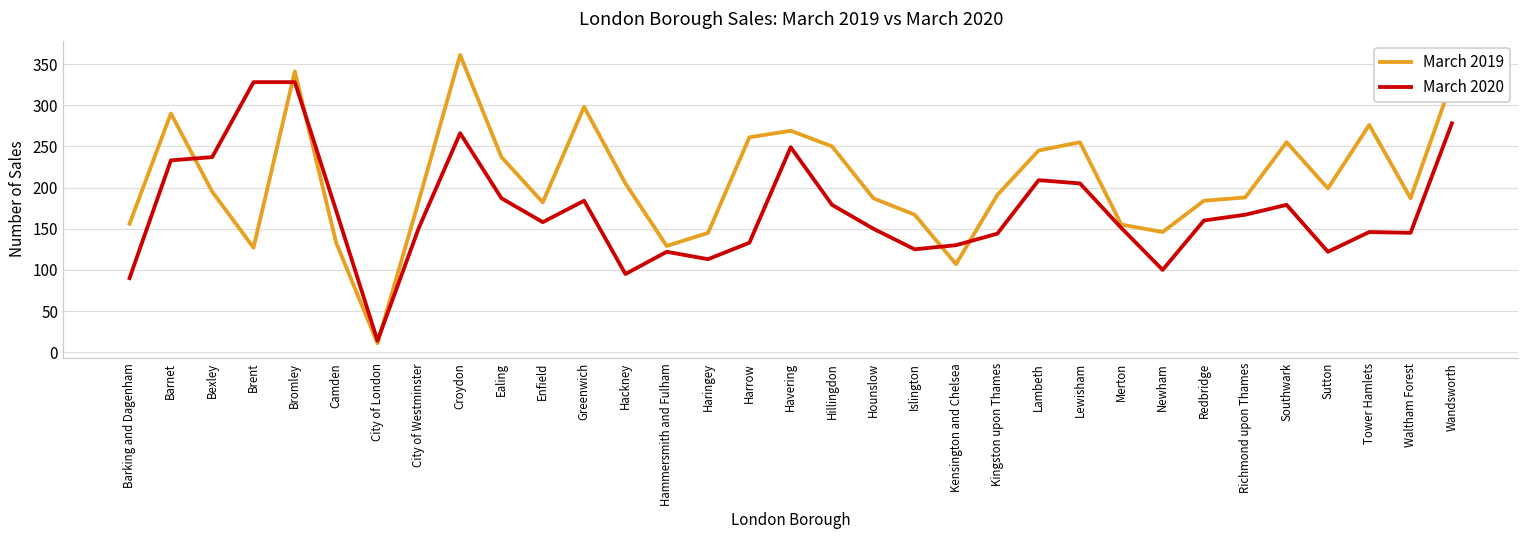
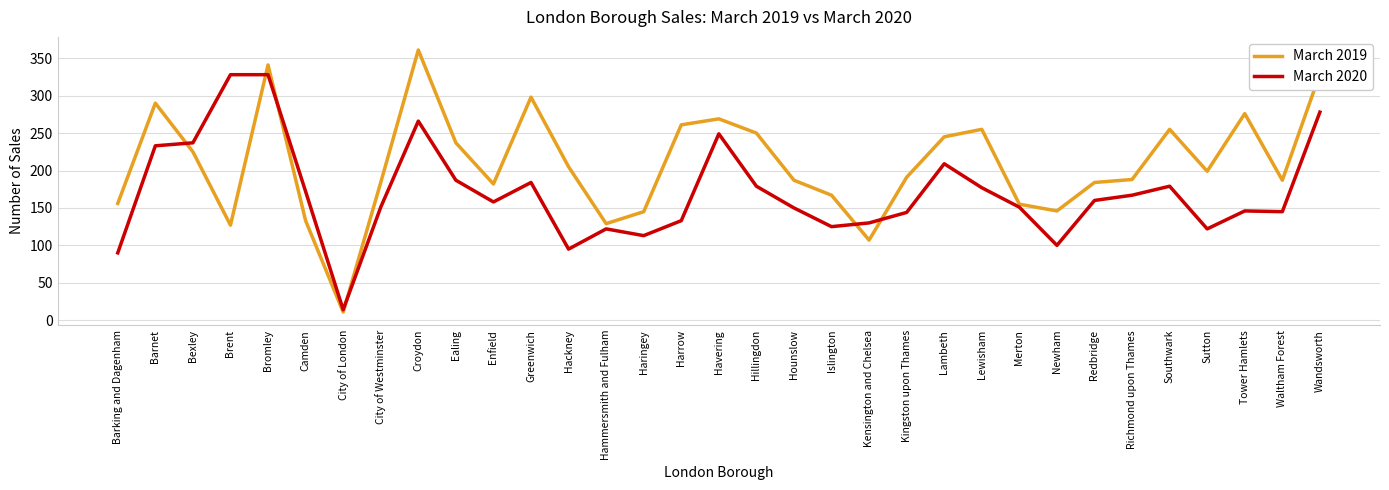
  {
    "March 2019": {
      "Barking and Dagenham": 160,
      "Barnet": 290,
-     "Bexley": 200,
+     "Bexley": 230,
      "Brent": 130,
      "Bromley": 340,
      "Camden": 130,
      "City of Westminster": 180,
      "Croydon": 360,
      "Ealing": 240,
      "Enfield": 180,
      "Greenwich": 300,
      "Hackney": 210,
      "Hammersmith and Fulham": 130,
      "Haringey": 150,
      "Harrow": 260,
      "Havering": 270,
      "Hillingdon": 250,
      "Hounslow": 190,
      "Islington": 170,
      "Kensington and Chelsea": 110,
      "Kingston upon Thames": 190,
      "Lambeth": 250,
      "Lewisham": 260,
      "Merton": 160,
      "Newham": 150,
      "Redbridge": 180,
      "Richmond upon Thames": 190,
      "Southwark": 260,
      "Sutton": 200,
      "Tower Hamlets": 280,
      "Waltham Forest": 190
    },
    "March 2020": {
      "Barking and Dagenham": 90,
      "Barnet": 230,
      "Bexley": 240,
      "Brent": 330,
      "Bromley": 330,
      "Camden": 170,
      "City of Westminster": 150,
      "Croydon": 270,
      "Ealing": 190,
      "Enfield": 160,
      "Greenwich": 180,
      "Hackney": 100,
      "Hammersmith and Fulham": 120,
      "Haringey": 110,
      "Harrow": 130,
      "Havering": 250,
      "Hillingdon": 180,
      "Hounslow": 150,
      "Islington": 130,
      "Kensington and Chelsea": 130,
      "Kingston upon Thames": 140,
      "Lambeth": 210,
-     "Lewisham": 210,
+     "Lewisham": 180,
      "Merton": 150,
      "Newham": 100,
      "Redbridge": 160,
      "Richmond upon Thames": 170,
      "Southwark": 180,
      "Sutton": 120,
      "Tower Hamlets": 150,
      "Waltham Forest": 150,
      "Wandsworth": 280
    }
  }
